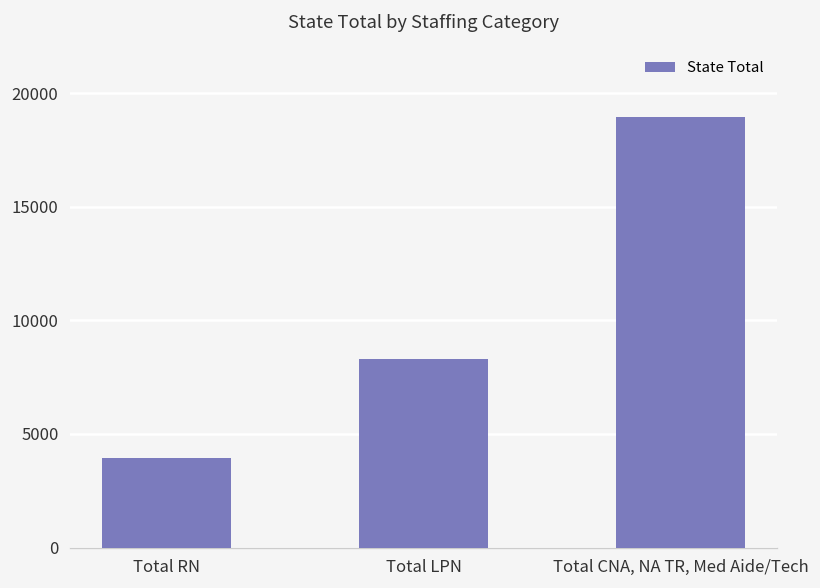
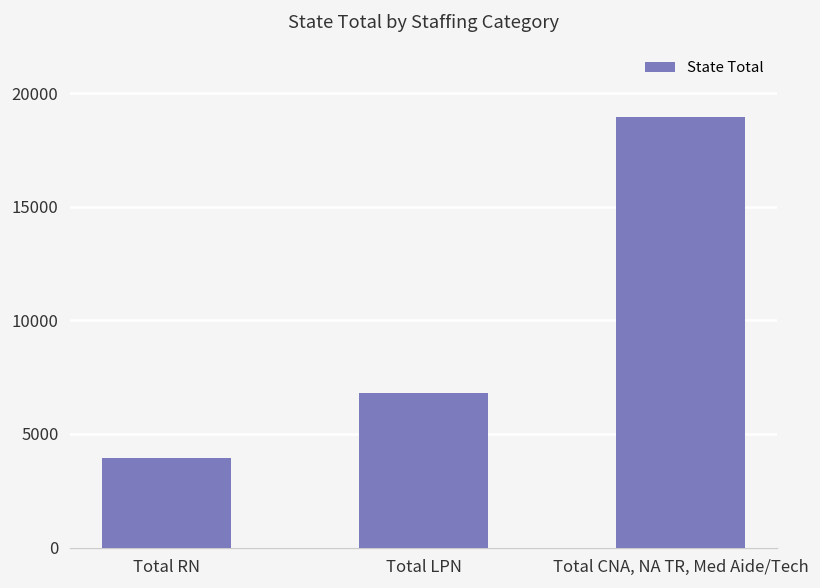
  {
    "Total RN": 3900,
-   "Total LPN": 8300,
+   "Total LPN": 6800,
    "Total CNA, NA TR, Med Aide/Tech": 19000
  }
